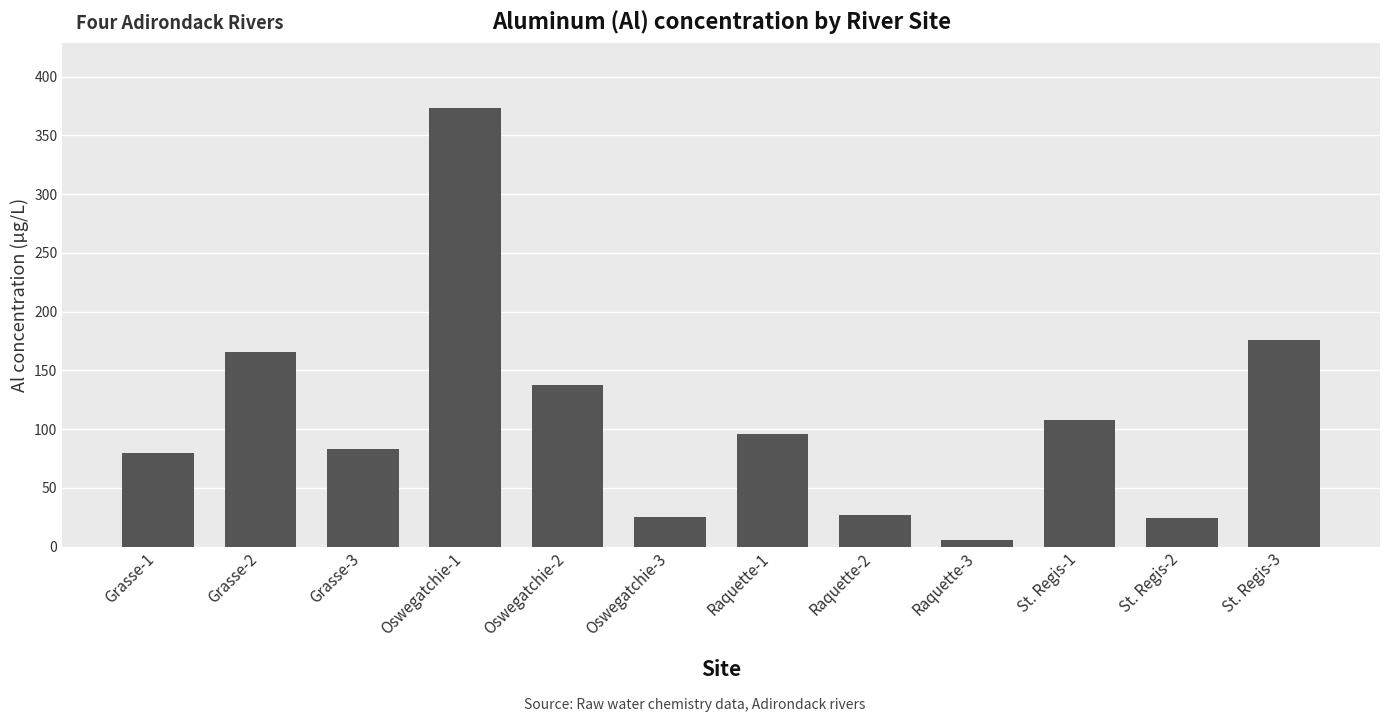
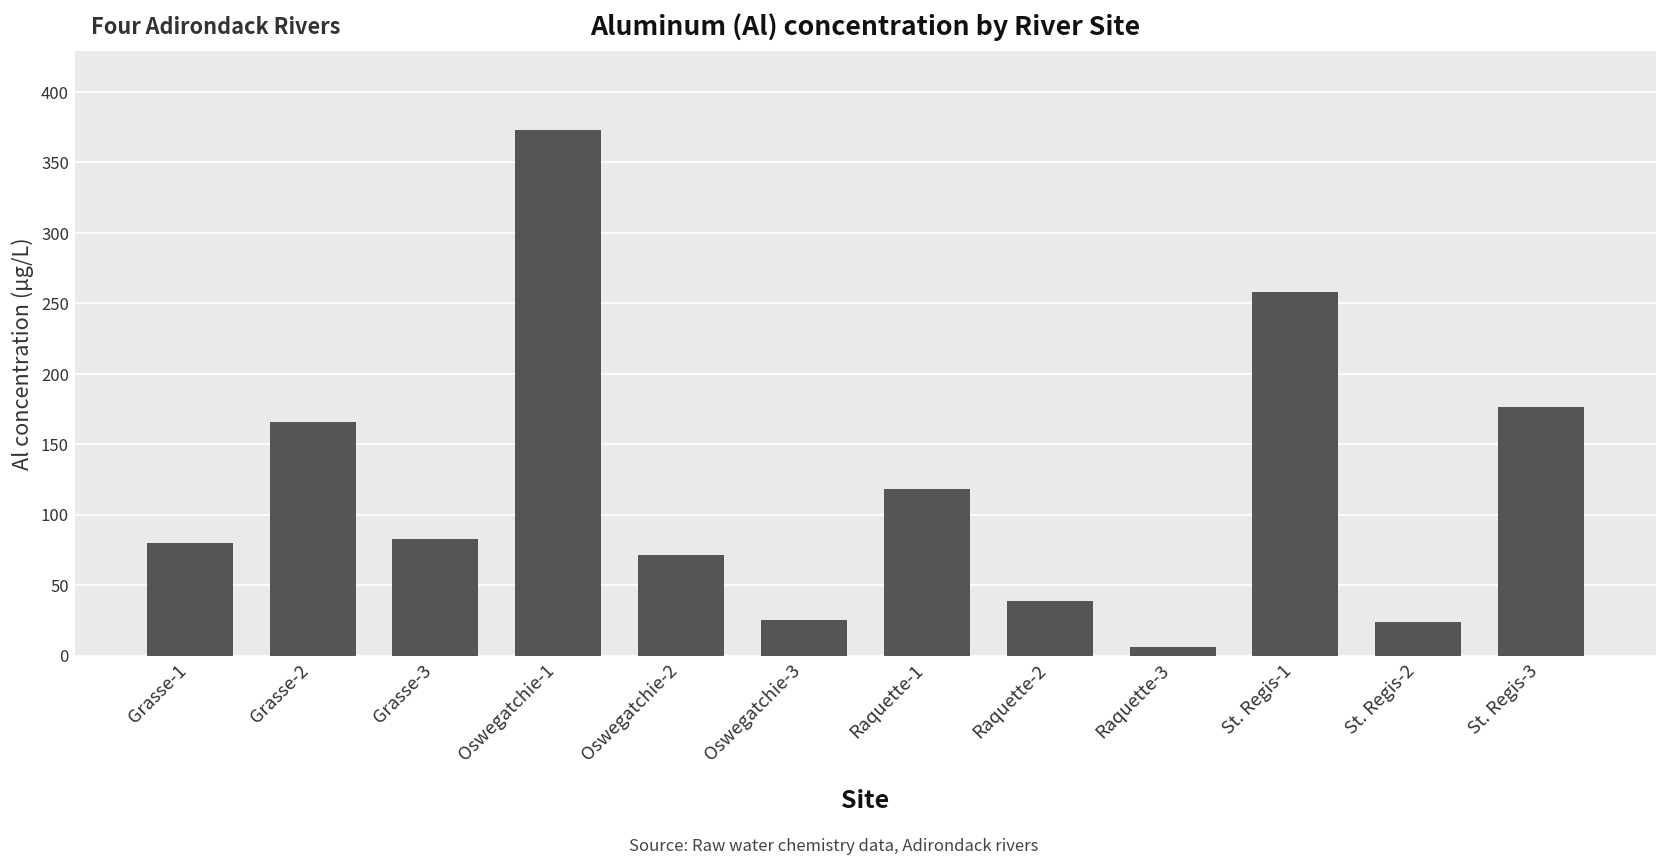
  {
    "Grasse-1": 80,
    "Grasse-2": 166,
    "Grasse-3": 83,
    "Oswegatchie-1": 373,
-   "Oswegatchie-2": 138,
+   "Oswegatchie-2": 71,
    "Oswegatchie-3": 25,
-   "Raquette-1": 96,
-   "Raquette-2": 27,
+   "Raquette-1": 118,
+   "Raquette-2": 39,
    "Raquette-3": 6,
-   "St. Regis-1": 108,
+   "St. Regis-1": 258,
    "St. Regis-2": 24,
    "St. Regis-3": 176
  }
